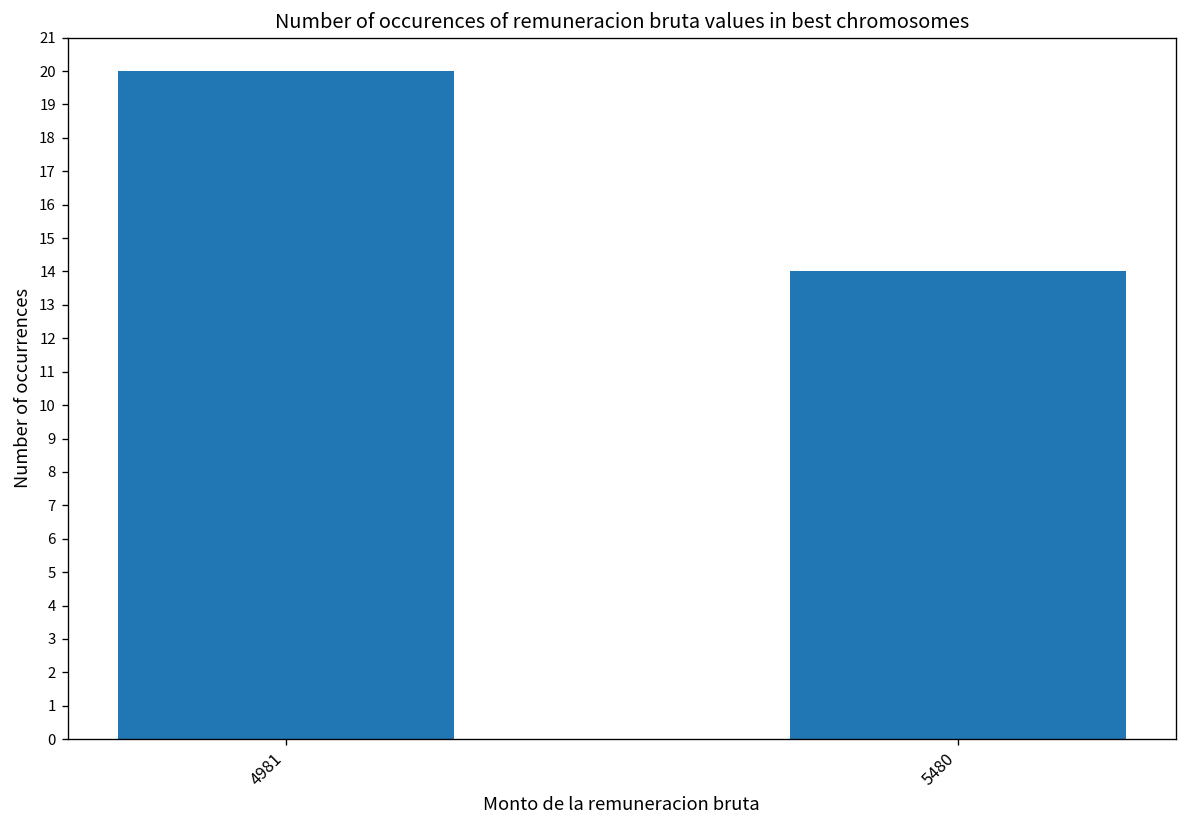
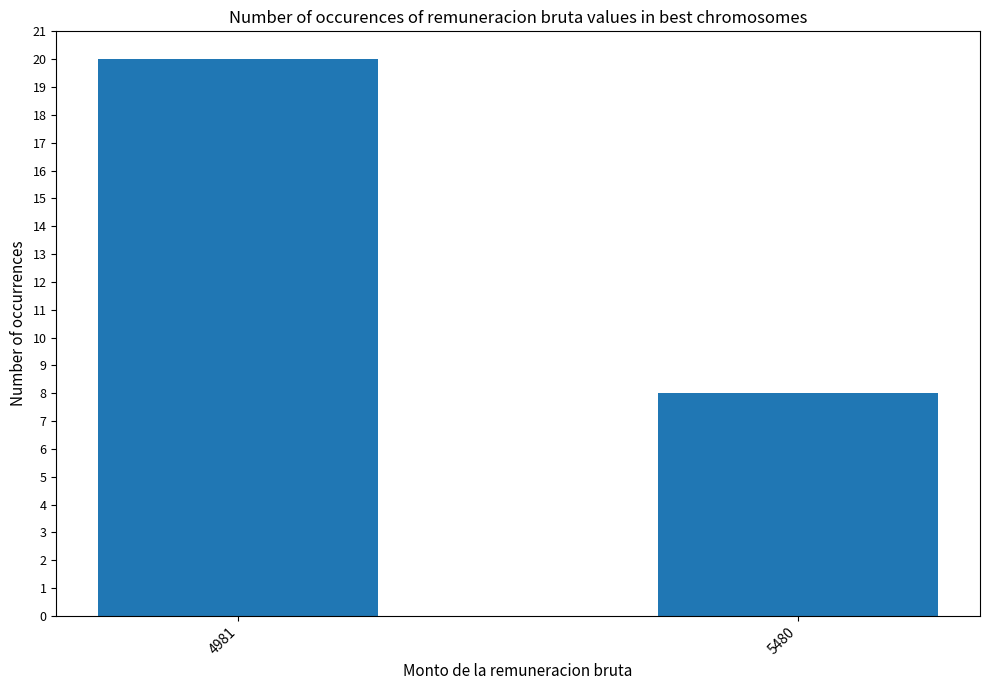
  {
    "4981": 20,
-   "5480": 14
+   "5480": 8
  }
